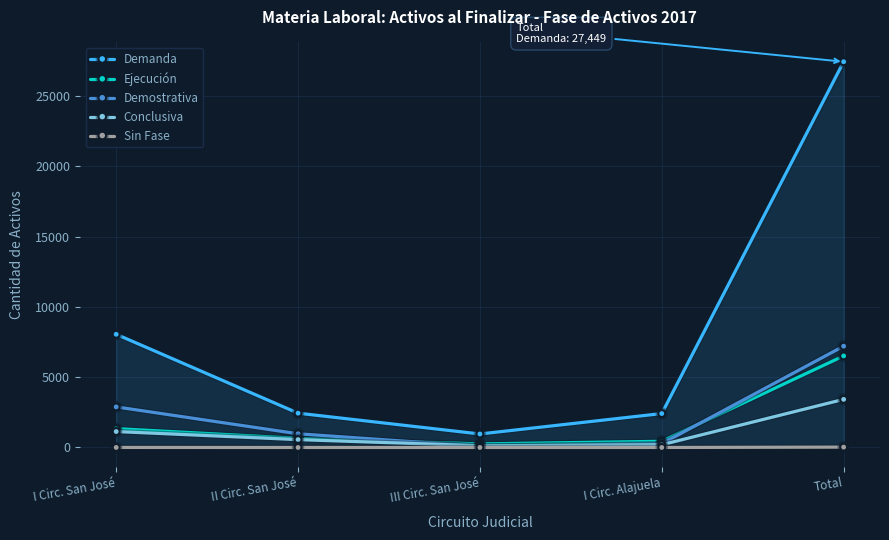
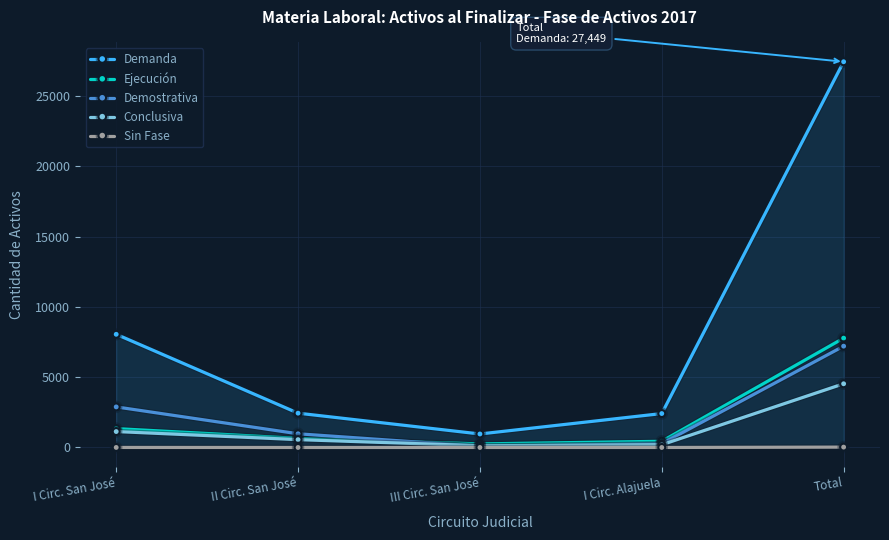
  {
    "Ejecución": {
      "I Circ. San José": 1300,
-     "Total": 6500
+     "Total": 7800
    },
    "Conclusiva": {
      "I Circ. San José": 1100,
-     "Total": 3400
+     "Total": 4500
    },
    "Sin Fase": {
      "I Circ. San José": 0,
      "II Circ. San José": 0,
      "I Circ. Alajuela": 0,
      "Total": 0
    }
  }
